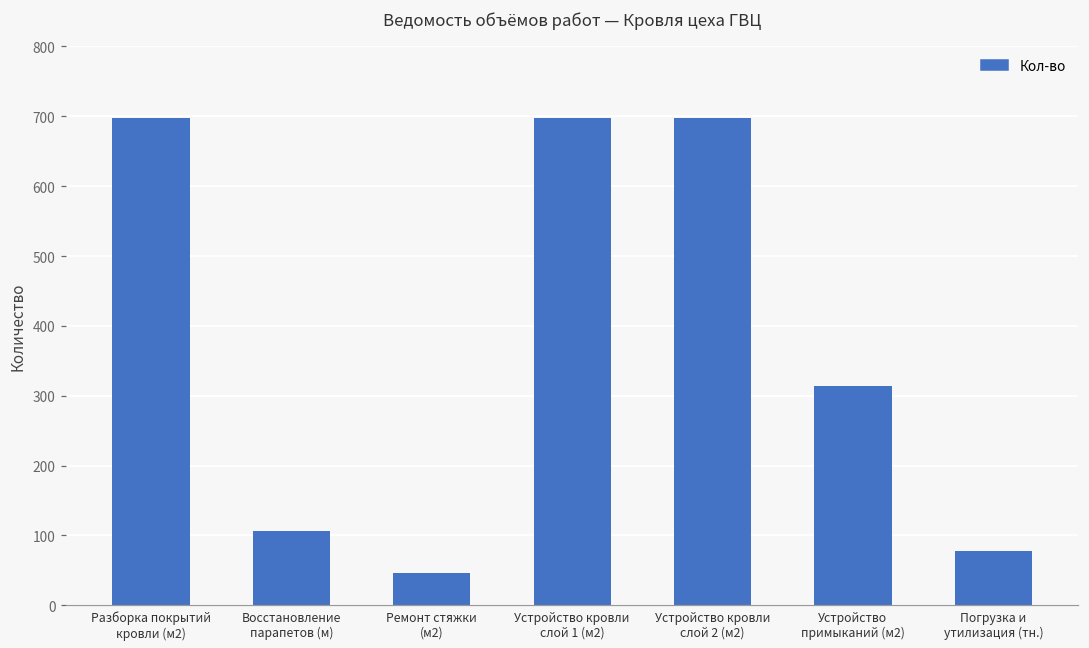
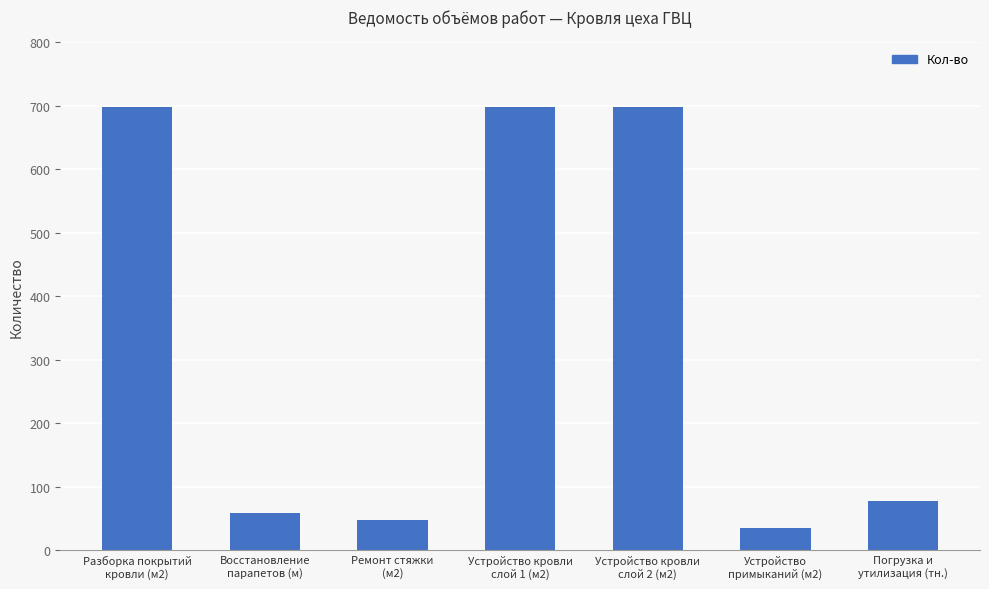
  {
    "Разборка покрытий кровли (м2)": 700,
-   "Восстановление парапетов (м)": 110,
+   "Восстановление парапетов (м)": 60,
    "Ремонт стяжки (м2)": 50,
    "Устройство кровли слой 1 (м2)": 700,
    "Устройство кровли слой 2 (м2)": 700,
-   "Устройство примыканий (м2)": 310,
+   "Устройство примыканий (м2)": 30,
    "Погрузка и утилизация (тн.)": 80
  }
